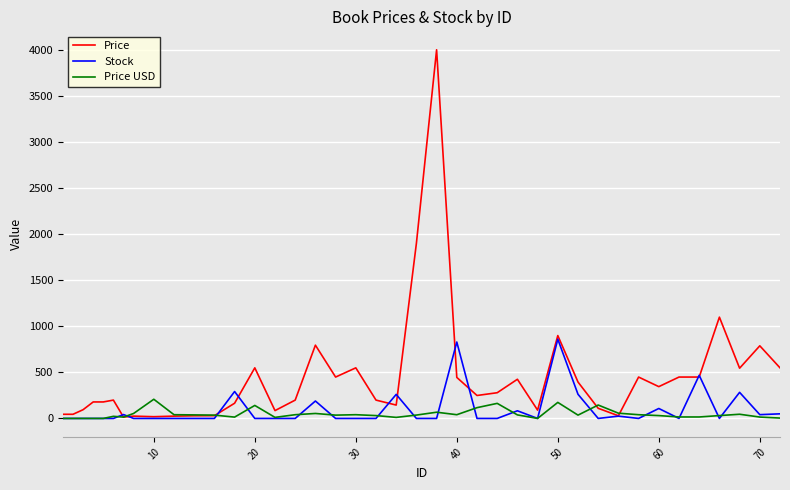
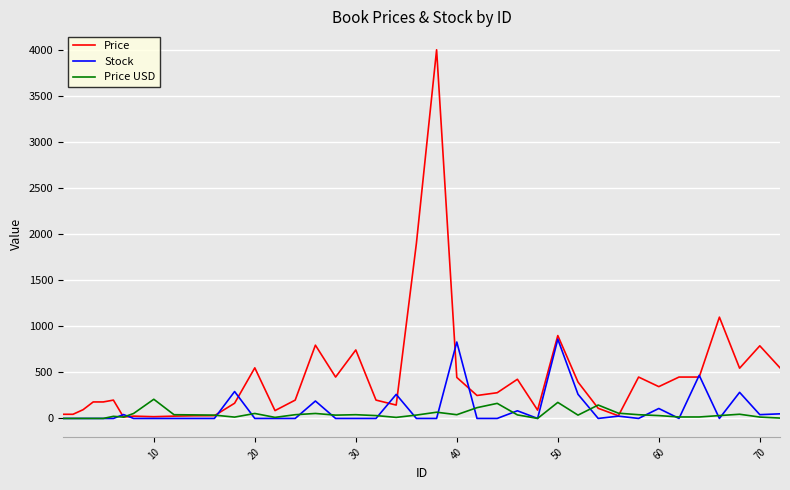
  {
    "Price": {
      "20": 500,
-     "30": 500,
+     "30": 700,
      "40": 400,
      "50": 900,
      "60": 300,
      "70": 800
    },
    "Stock": {
      "20": 0,
      "30": 0,
      "40": 800,
      "50": 900,
      "60": 100
    },
    "Price USD": {
      "10": 200,
-     "20": 140,
+     "20": 50,
      "30": 0,
      "40": 0,
      "50": 200,
      "60": 0
    }
  }
